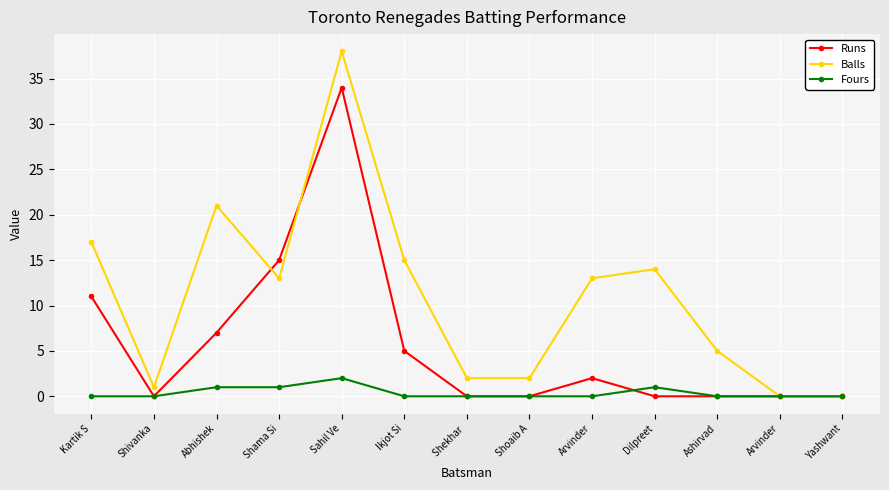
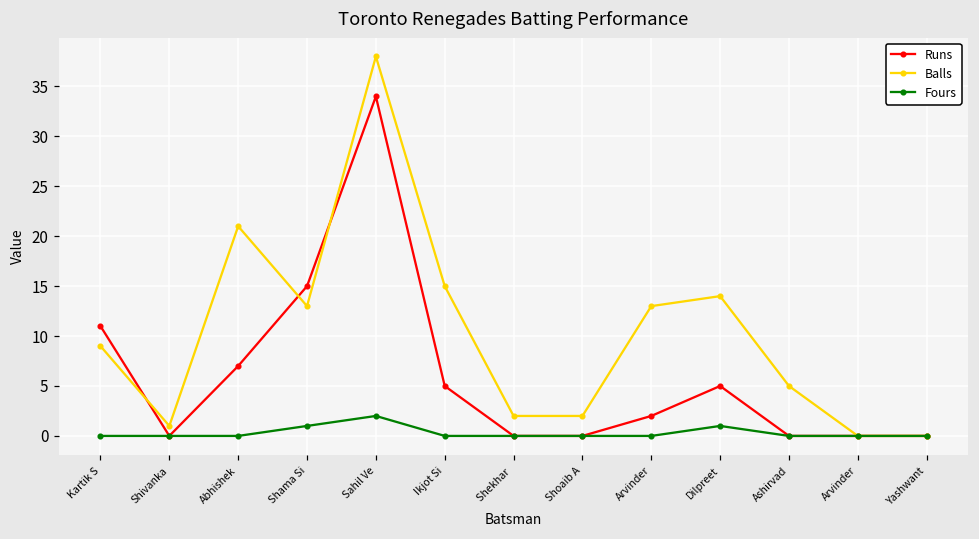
  {
    "Runs": {
      "Kartik S": 11,
      "Abhishek": 7,
      "Shama Si": 15,
      "Sahil Ve": 34,
      "Ikjot Si": 5,
-     "Dilpreet": 0
+     "Dilpreet": 5
    },
    "Balls": {
-     "Kartik S": 17,
+     "Kartik S": 9,
      "Shivanka": 1,
      "Abhishek": 21,
      "Shama Si": 13,
      "Sahil Ve": 38,
      "Ikjot Si": 15,
      "Shekhar": 2,
      "Shoaib A": 2,
      "Dilpreet": 14,
      "Ashirvad": 5
    },
    "Fours": {
      "Kartik S": 0,
-     "Abhishek": 1,
+     "Abhishek": 0,
      "Shama Si": 1,
      "Sahil Ve": 2,
      "Ikjot Si": 0,
      "Dilpreet": 1
    }
  }
